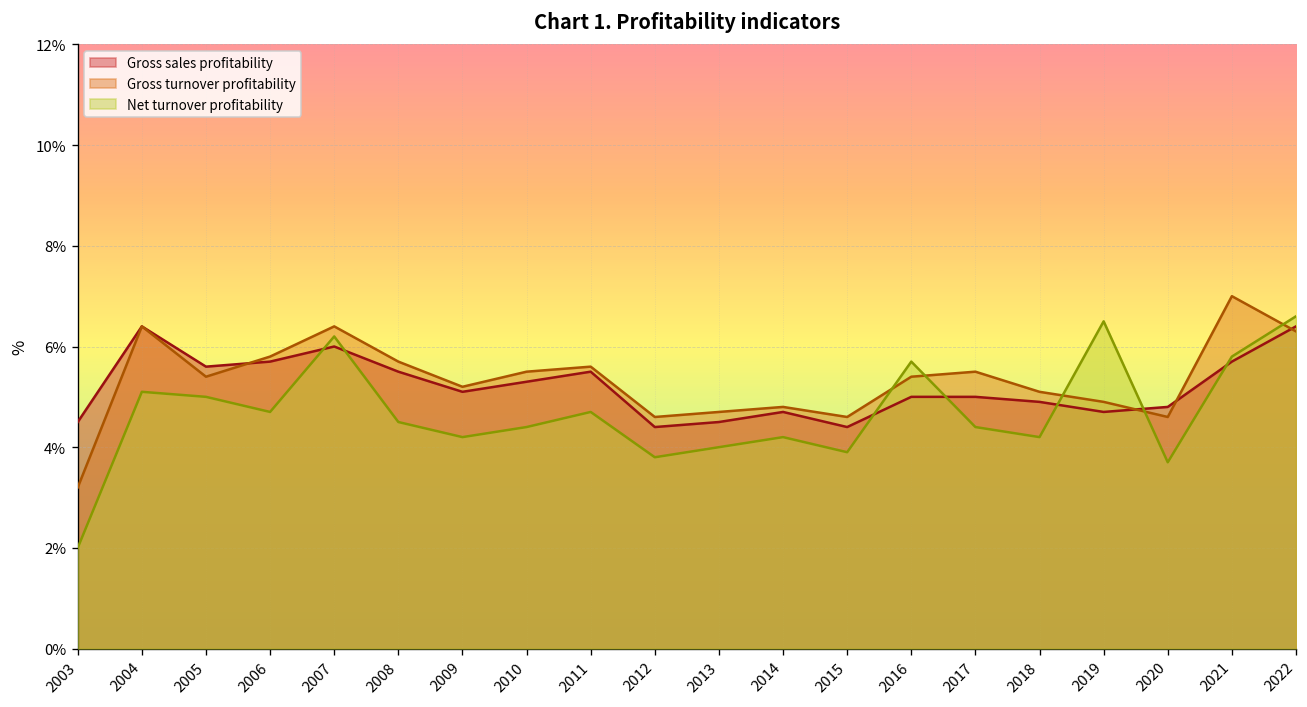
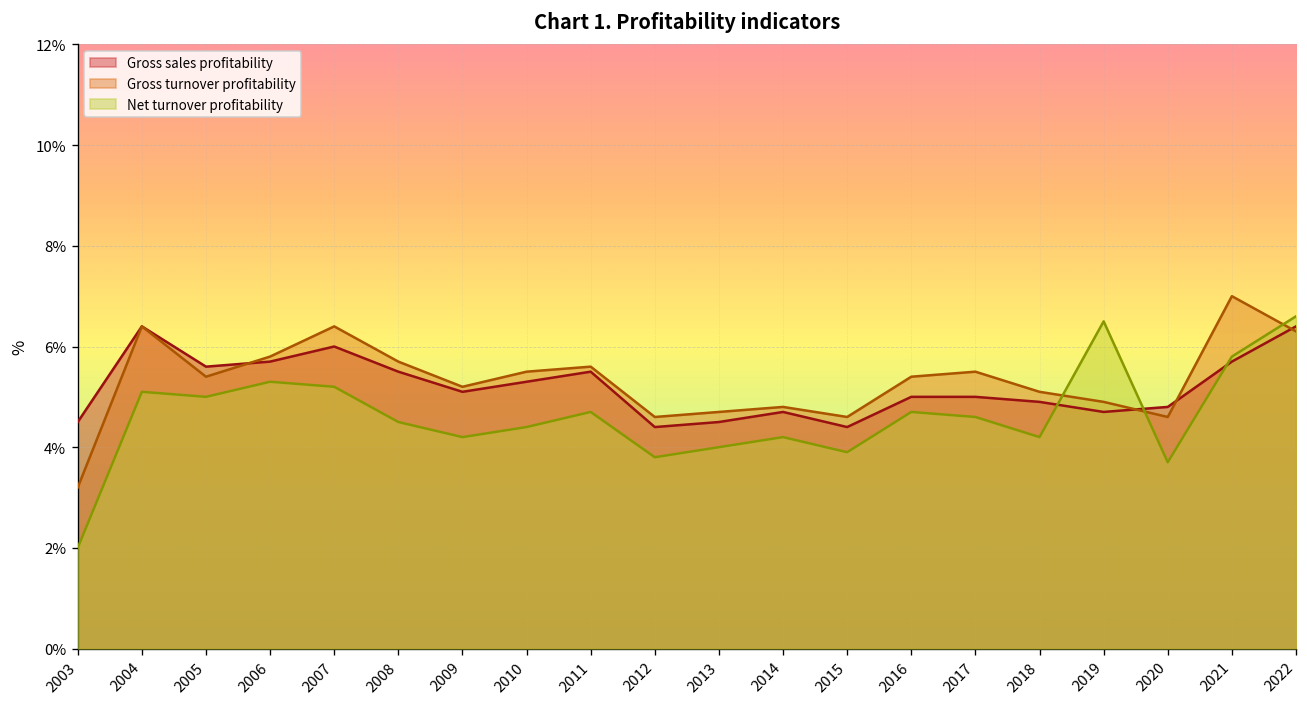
  {
    "Net turnover profitability": {
      "2003": "2.0%",
      "2004": "5.1%",
      "2005": "5.0%",
-     "2006": "4.7%",
-     "2007": "6.2%",
+     "2006": "5.3%",
+     "2007": "5.2%",
      "2008": "4.5%",
      "2009": "4.2%",
      "2010": "4.4%",
      "2011": "4.7%",
      "2012": "3.8%",
      "2013": "4.0%",
      "2014": "4.2%",
      "2015": "3.9%",
-     "2016": "5.7%",
-     "2017": "4.4%",
+     "2016": "4.7%",
+     "2017": "4.6%",
      "2018": "4.2%",
      "2019": "6.5%",
      "2020": "3.7%",
      "2021": "5.8%",
      "2022": "6.6%"
    }
  }
